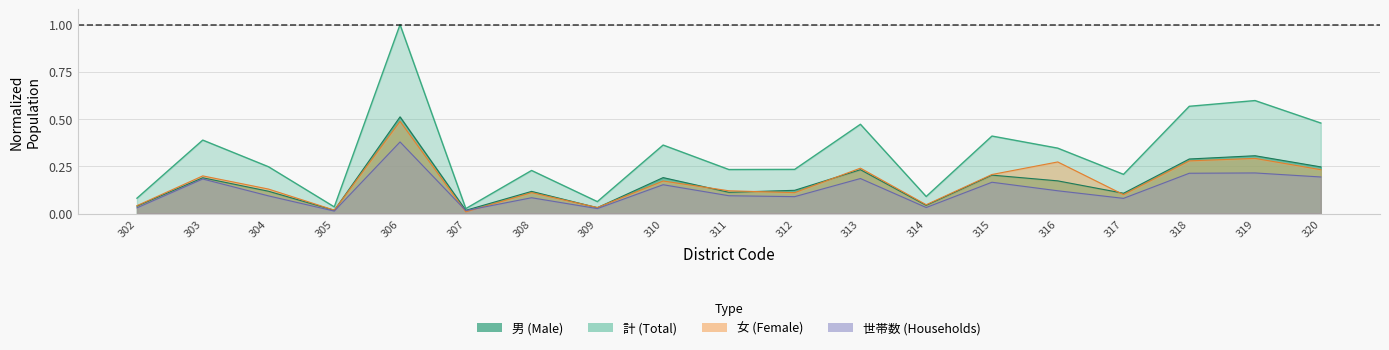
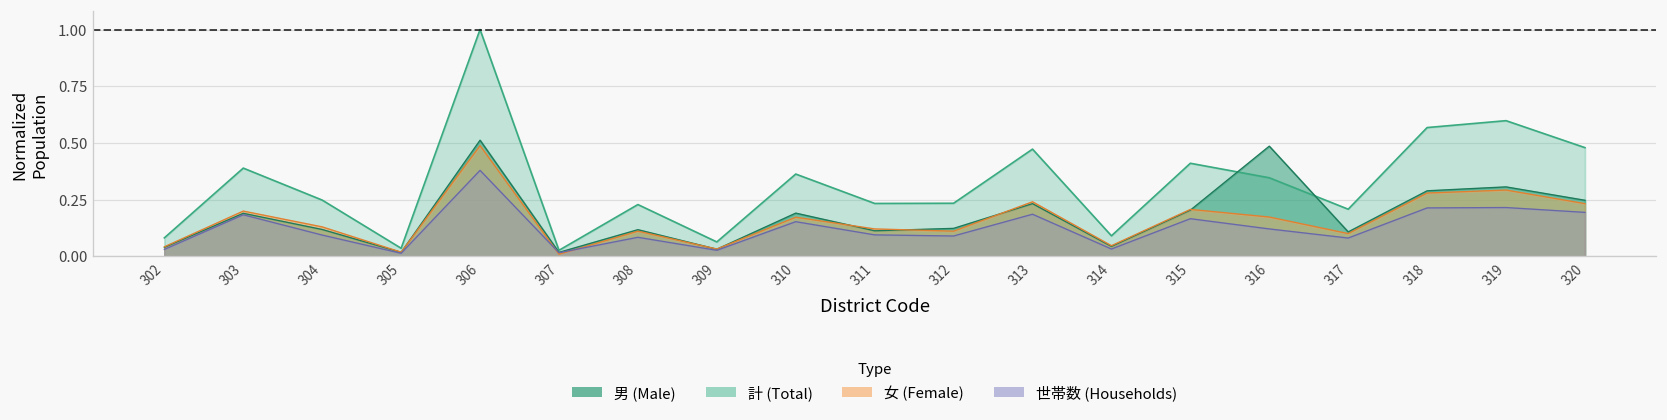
  {
    "男 (Male)": {
      "306": 0.51,
      "310": 0.19,
-     "316": 0.17,
+     "316": 0.49,
      "319": 0.31,
      "320": 0.25
    },
    "女 (Female)": {
      "306": 0.49,
      "310": 0.17,
-     "316": 0.27,
+     "316": 0.17,
      "319": 0.29,
      "320": 0.23
    }
  }
